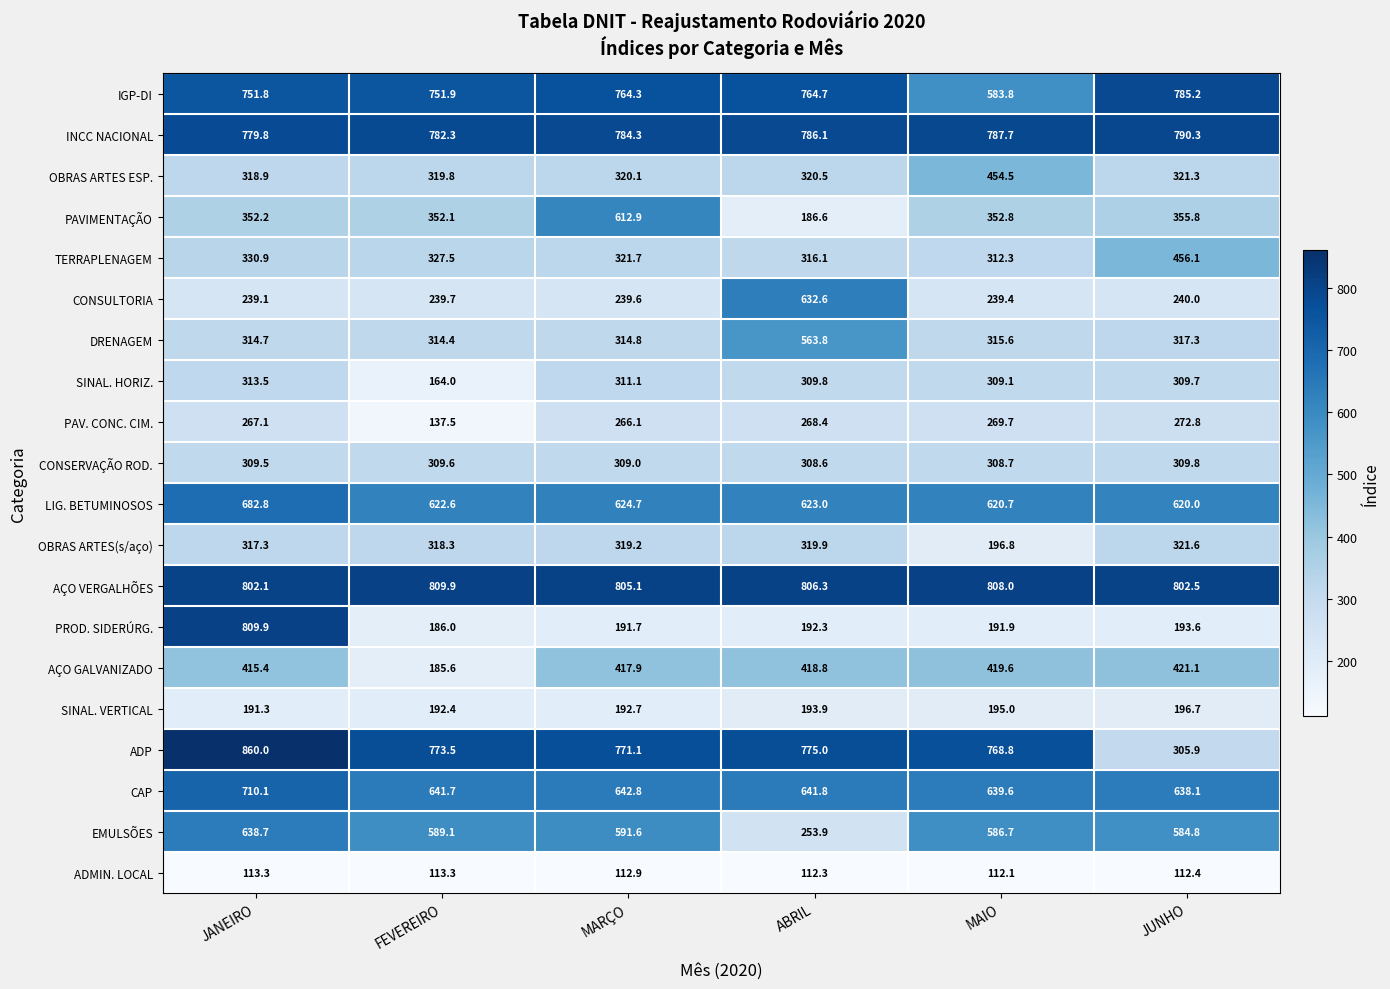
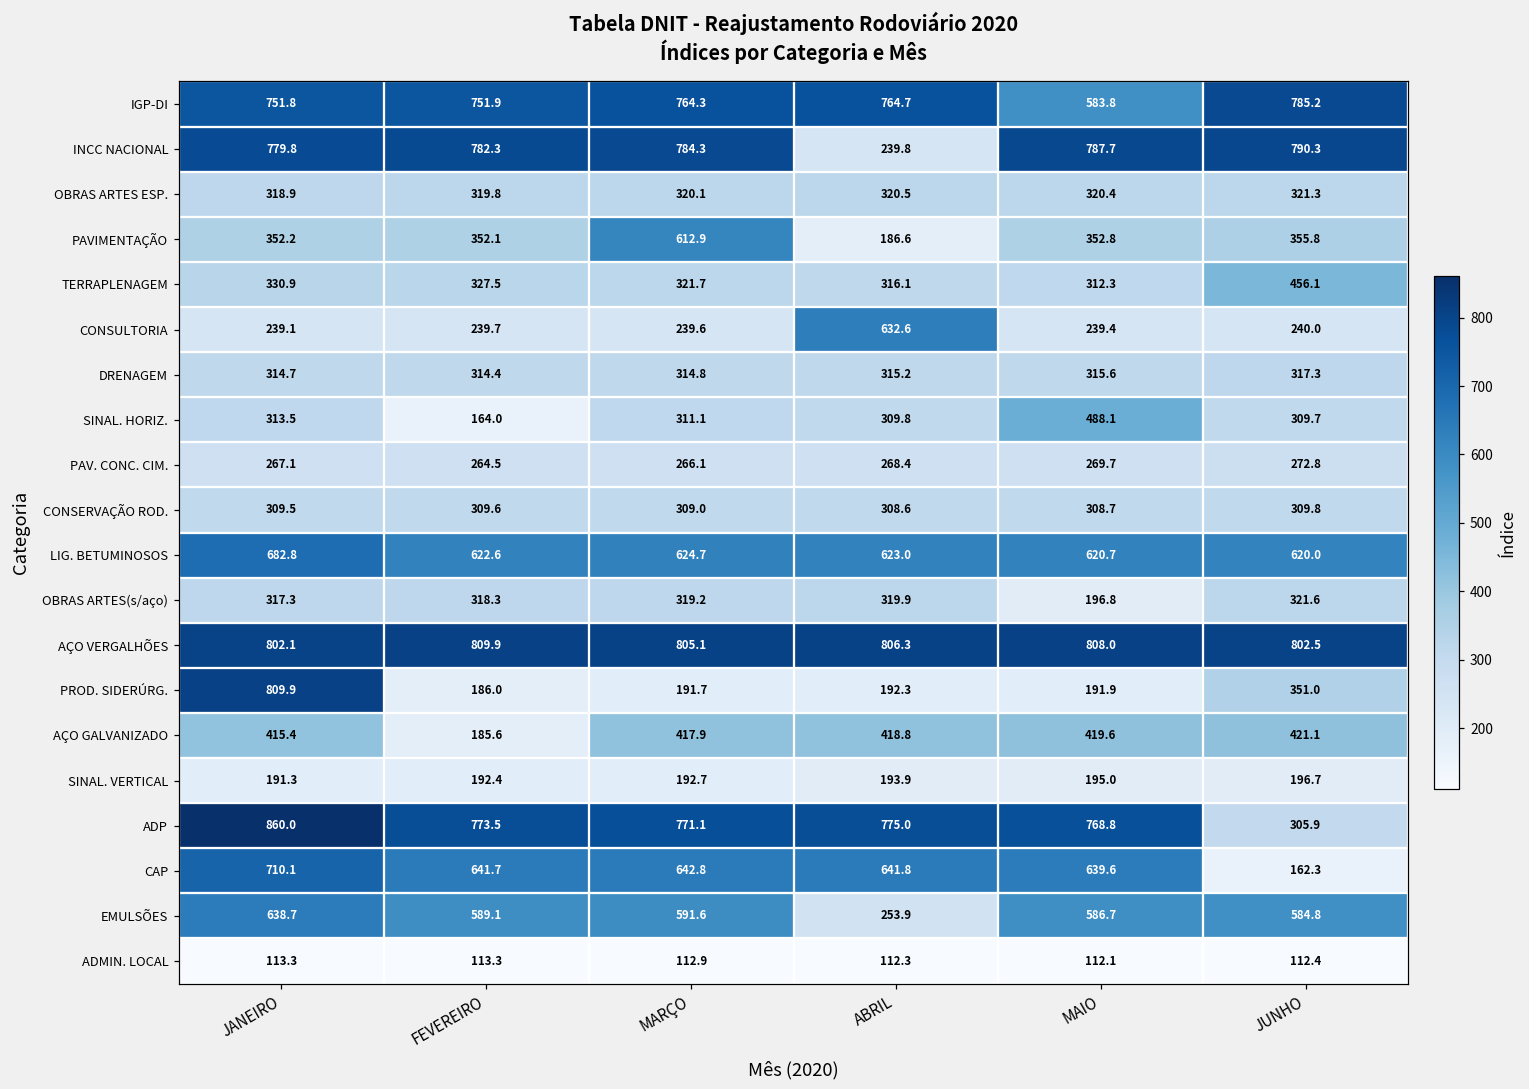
  {
    "IGP-DI": {
      "JANEIRO": 751.8,
      "FEVEREIRO": 751.9,
      "MARÇO": 764.3,
      "ABRIL": 764.7,
      "MAIO": 583.8,
      "JUNHO": 785.2
    },
    "INCC NACIONAL": {
      "JANEIRO": 779.8,
      "FEVEREIRO": 782.3,
      "MARÇO": 784.3,
-     "ABRIL": 786.1,
+     "ABRIL": 239.8,
      "MAIO": 787.7,
      "JUNHO": 790.3
    },
    "OBRAS ARTES ESP.": {
      "JANEIRO": 318.9,
      "FEVEREIRO": 319.8,
      "MARÇO": 320.1,
      "ABRIL": 320.5,
-     "MAIO": 454.5,
+     "MAIO": 320.4,
      "JUNHO": 321.3
    },
    "PAVIMENTAÇÃO": {
      "JANEIRO": 352.2,
      "FEVEREIRO": 352.1,
      "MARÇO": 612.9,
      "ABRIL": 186.6,
      "MAIO": 352.8,
      "JUNHO": 355.8
    },
    "TERRAPLENAGEM": {
      "JANEIRO": 330.9,
      "FEVEREIRO": 327.5,
      "MARÇO": 321.7,
      "ABRIL": 316.1,
      "MAIO": 312.3,
      "JUNHO": 456.1
    },
    "CONSULTORIA": {
      "JANEIRO": 239.1,
      "FEVEREIRO": 239.7,
      "MARÇO": 239.6,
      "ABRIL": 632.6,
      "MAIO": 239.4,
      "JUNHO": 240.0
    },
    "DRENAGEM": {
      "JANEIRO": 314.7,
      "FEVEREIRO": 314.4,
      "MARÇO": 314.8,
-     "ABRIL": 563.8,
+     "ABRIL": 315.2,
      "MAIO": 315.6,
      "JUNHO": 317.3
    },
    "SINAL. HORIZ.": {
      "JANEIRO": 313.5,
      "FEVEREIRO": 164.0,
      "MARÇO": 311.1,
      "ABRIL": 309.8,
-     "MAIO": 309.1,
+     "MAIO": 488.1,
      "JUNHO": 309.7
    },
    "PAV. CONC. CIM.": {
      "JANEIRO": 267.1,
-     "FEVEREIRO": 137.5,
+     "FEVEREIRO": 264.5,
      "MARÇO": 266.1,
      "ABRIL": 268.4,
      "MAIO": 269.7,
      "JUNHO": 272.8
    },
    "CONSERVAÇÃO ROD.": {
      "JANEIRO": 309.5,
      "FEVEREIRO": 309.6,
      "MARÇO": 309.0,
      "ABRIL": 308.6,
      "MAIO": 308.7,
      "JUNHO": 309.8
    },
    "LIG. BETUMINOSOS": {
      "JANEIRO": 682.8,
      "FEVEREIRO": 622.6,
      "MARÇO": 624.7,
      "ABRIL": 623.0,
      "MAIO": 620.7,
      "JUNHO": 620.0
    },
    "OBRAS ARTES(s/aço)": {
      "JANEIRO": 317.3,
      "FEVEREIRO": 318.3,
      "MARÇO": 319.2,
      "ABRIL": 319.9,
      "MAIO": 196.8,
      "JUNHO": 321.6
    },
    "AÇO VERGALHÕES": {
      "JANEIRO": 802.1,
      "FEVEREIRO": 809.9,
      "MARÇO": 805.1,
      "ABRIL": 806.3,
      "MAIO": 808.0,
      "JUNHO": 802.5
    },
    "PROD. SIDERÚRG.": {
      "JANEIRO": 809.9,
      "FEVEREIRO": 186.0,
      "MARÇO": 191.7,
      "ABRIL": 192.3,
      "MAIO": 191.9,
-     "JUNHO": 193.6
+     "JUNHO": 351.0
    },
    "AÇO GALVANIZADO": {
      "JANEIRO": 415.4,
      "FEVEREIRO": 185.6,
      "MARÇO": 417.9,
      "ABRIL": 418.8,
      "MAIO": 419.6,
      "JUNHO": 421.1
    },
    "SINAL. VERTICAL": {
      "JANEIRO": 191.3,
      "FEVEREIRO": 192.4,
      "MARÇO": 192.7,
      "ABRIL": 193.9,
      "MAIO": 195.0,
      "JUNHO": 196.7
    },
    "ADP": {
      "JANEIRO": 860.0,
      "FEVEREIRO": 773.5,
      "MARÇO": 771.1,
      "ABRIL": 775.0,
      "MAIO": 768.8,
      "JUNHO": 305.9
    },
    "CAP": {
      "JANEIRO": 710.1,
      "FEVEREIRO": 641.7,
      "MARÇO": 642.8,
      "ABRIL": 641.8,
      "MAIO": 639.6,
-     "JUNHO": 638.1
+     "JUNHO": 162.3
    },
    "EMULSÕES": {
      "JANEIRO": 638.7,
      "FEVEREIRO": 589.1,
      "MARÇO": 591.6,
      "ABRIL": 253.9,
      "MAIO": 586.7,
      "JUNHO": 584.8
    },
    "ADMIN. LOCAL": {
      "JANEIRO": 113.3,
      "FEVEREIRO": 113.3,
      "MARÇO": 112.9,
      "ABRIL": 112.3,
      "MAIO": 112.1,
      "JUNHO": 112.4
    }
  }
